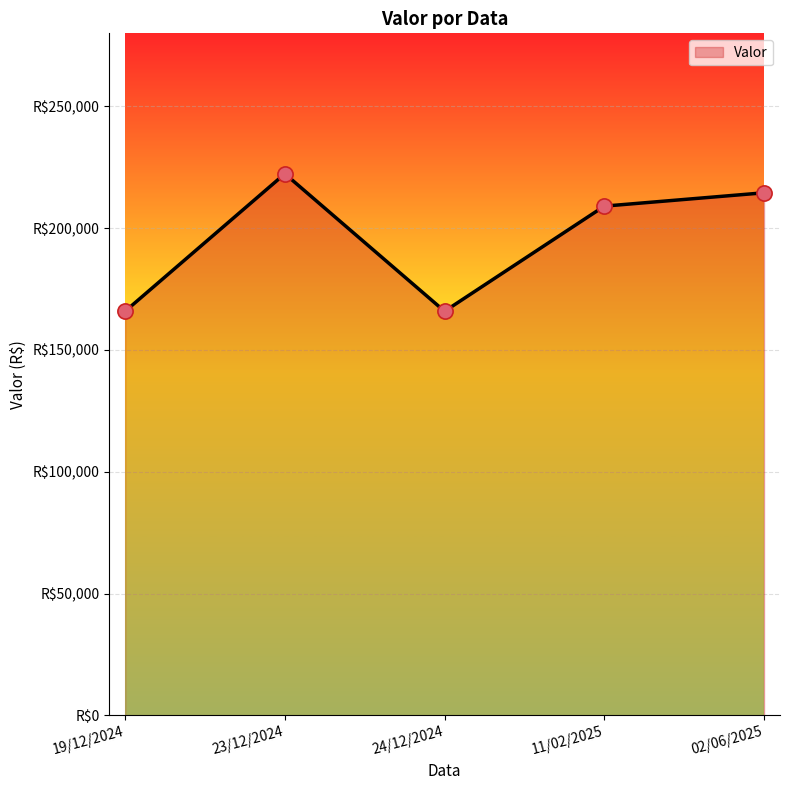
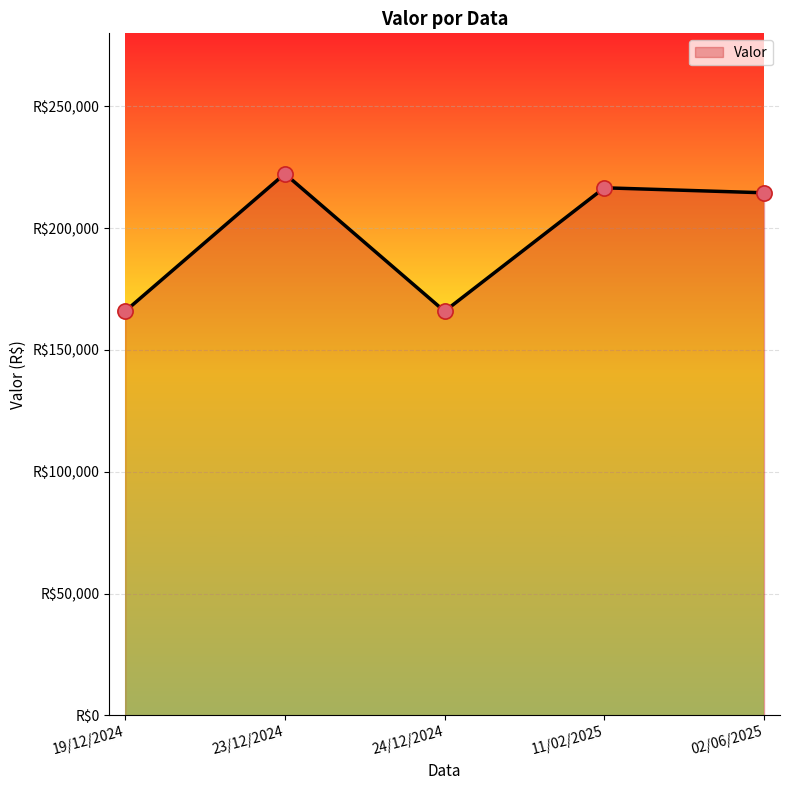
  {
    "19/12/2024": "R$166,000",
    "23/12/2024": "R$222,000",
    "24/12/2024": "R$166,000",
-   "11/02/2025": "R$209,000",
+   "11/02/2025": "R$217,000",
    "02/06/2025": "R$215,000"
  }
